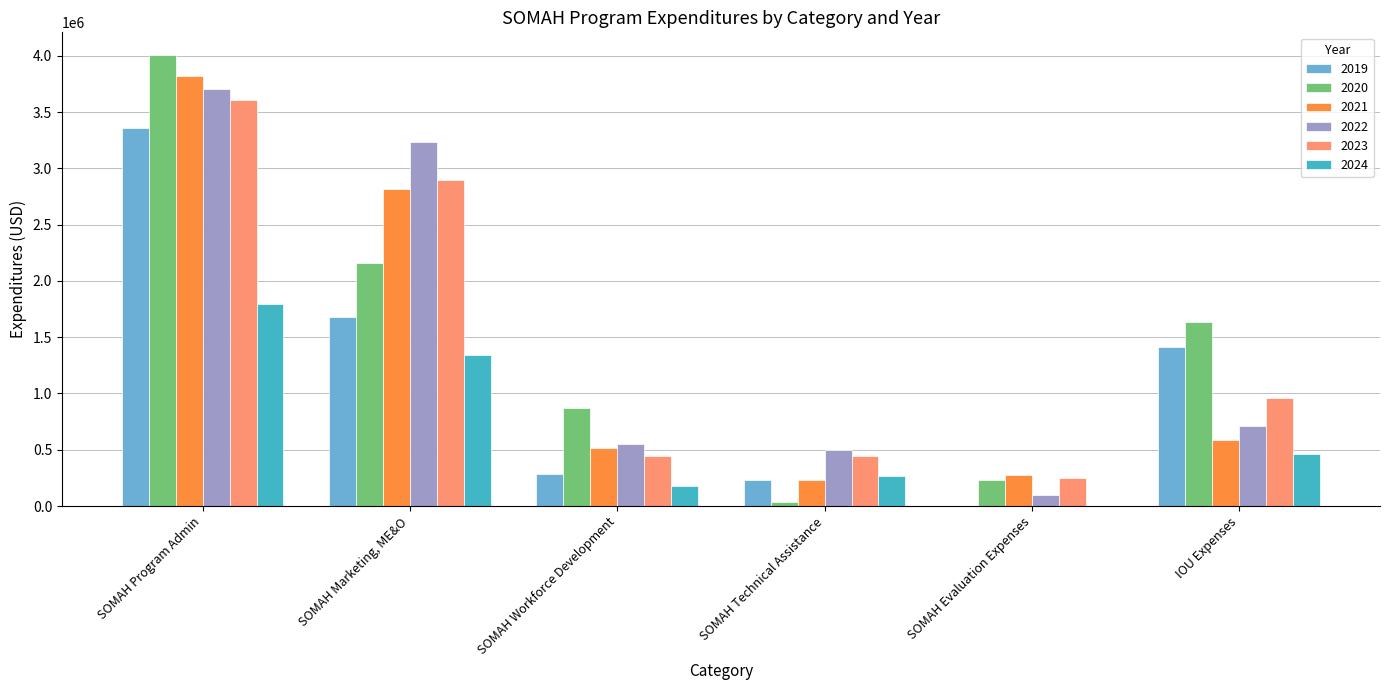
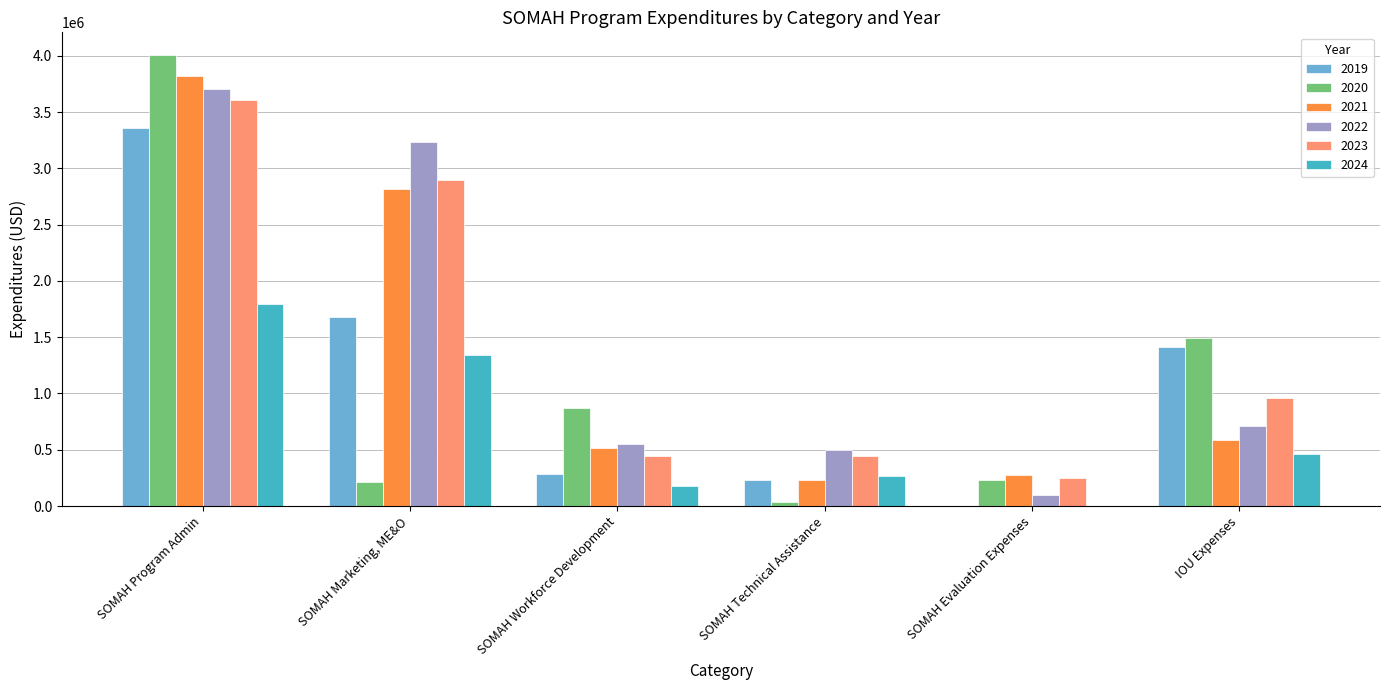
  {
    "2020": {
      "SOMAH Program Admin": 4010000,
-     "SOMAH Marketing, ME&O": 2160000,
+     "SOMAH Marketing, ME&O": 220000,
      "SOMAH Workforce Development": 870000,
      "SOMAH Technical Assistance": 40000,
      "SOMAH Evaluation Expenses": 230000,
-     "IOU Expenses": 1630000
+     "IOU Expenses": 1490000
    }
  }
